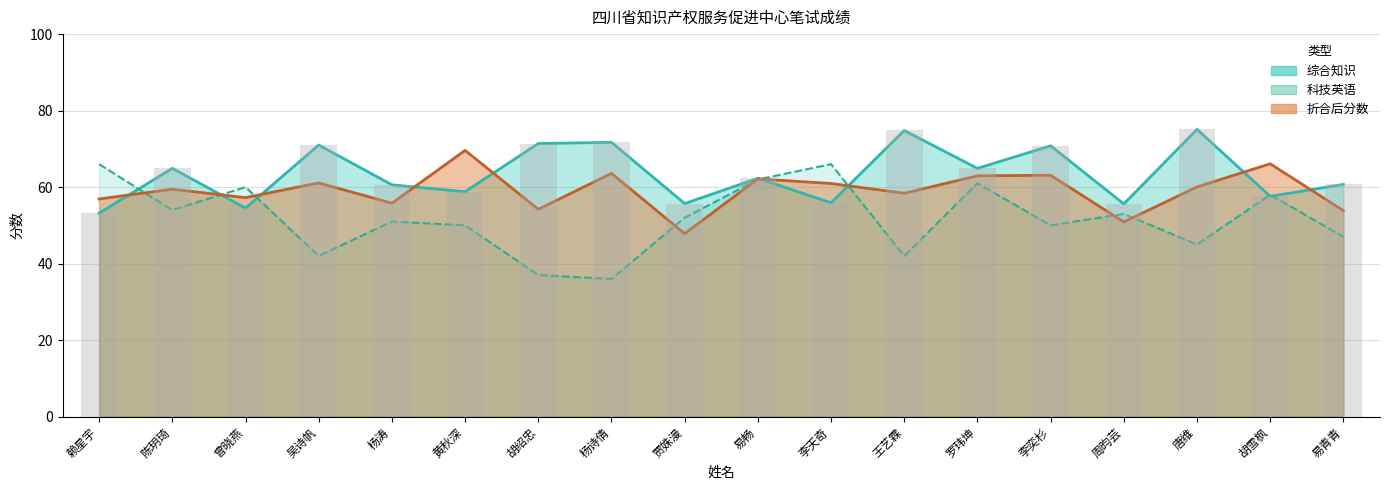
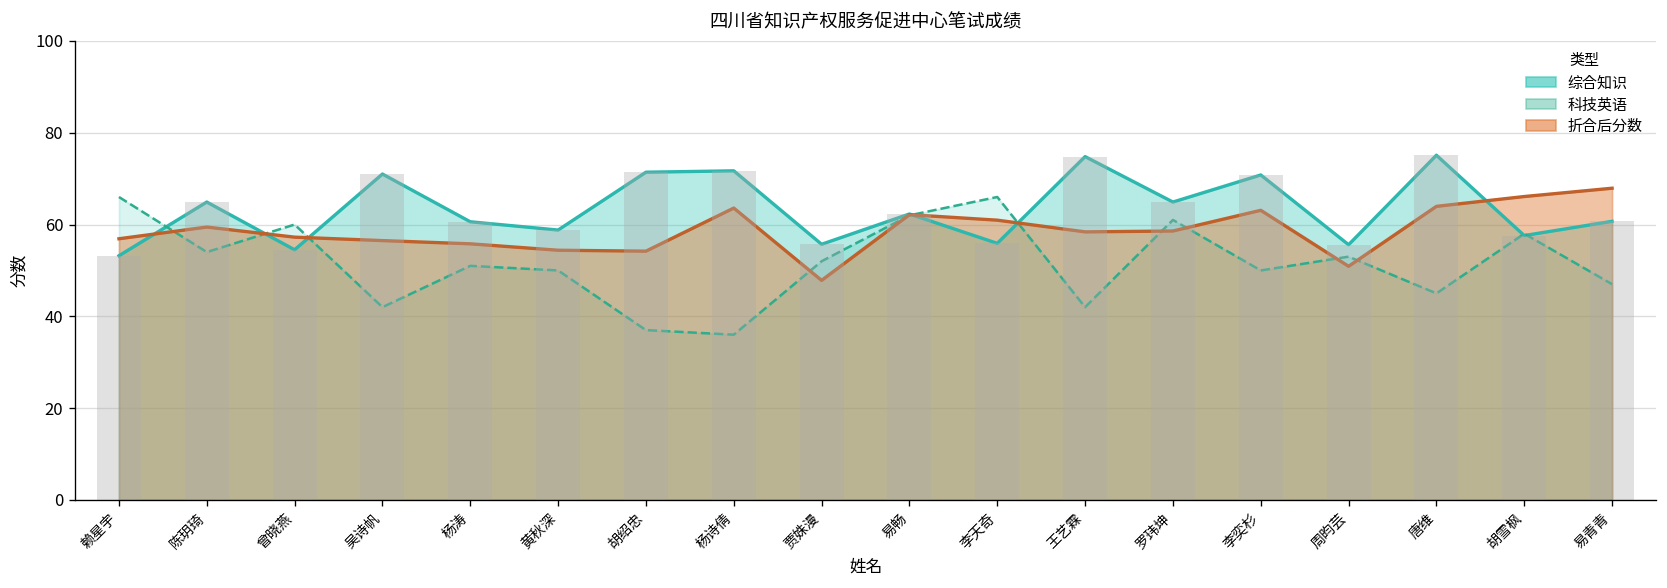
  {
    "折合后分数": {
      "赖星宇": 57,
      "陈玥琦": 59,
      "曾晓燕": 57,
-     "吴诗帆": 61,
+     "吴诗帆": 57,
      "杨涛": 56,
-     "黄秋深": 70,
+     "黄秋深": 54,
      "胡绍忠": 54,
      "杨诗倩": 64,
      "贾姝漫": 48,
      "李天奇": 61,
      "王艺霖": 58,
-     "罗玮坤": 63,
+     "罗玮坤": 59,
      "李奕杉": 63,
      "周昀芸": 51,
-     "唐维": 60,
+     "唐维": 64,
      "胡雪枫": 66,
-     "易青青": 54
+     "易青青": 68
    }
  }
